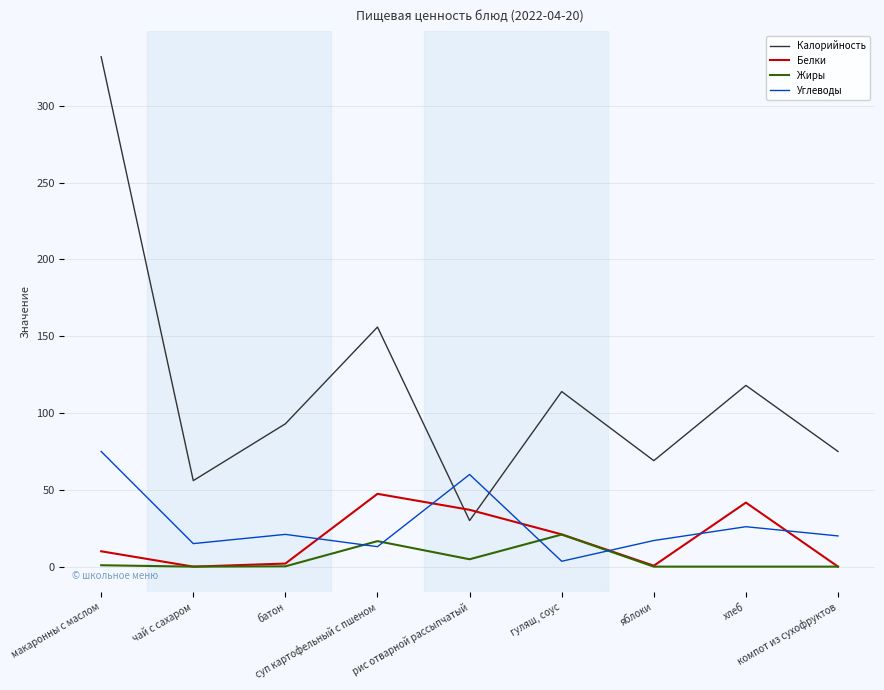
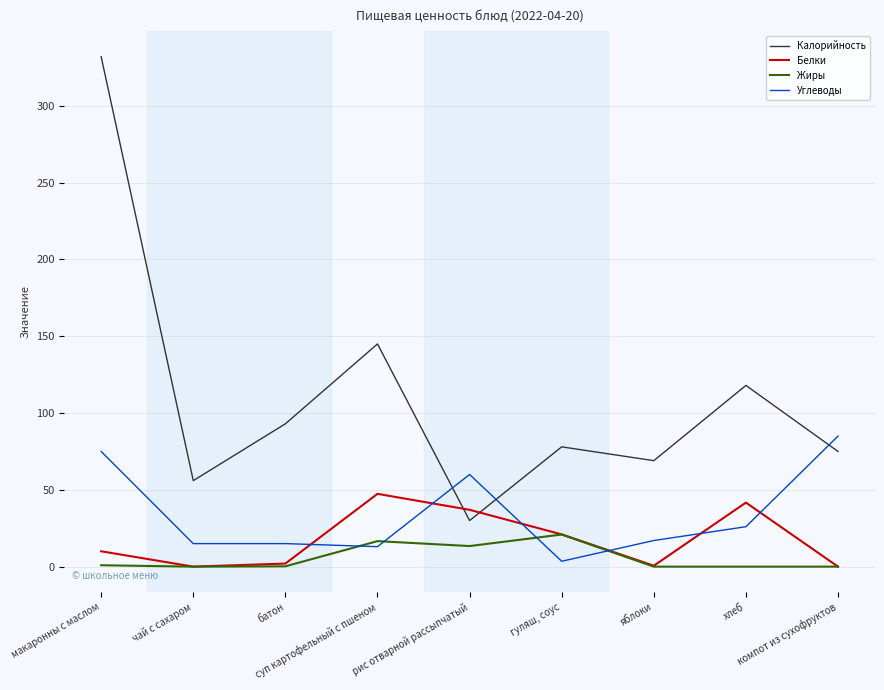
  {
    "Калорийность": {
      "макаронны с маслом": 332,
      "чай с сахаром": 56,
      "батон": 93,
-     "суп картофельный с пшеном": 156,
+     "суп картофельный с пшеном": 145,
      "рис отварной рассыпчатый": 30,
-     "гуляш, соус": 114,
+     "гуляш, соус": 78,
      "яблоки": 69,
      "хлеб": 118,
      "компот из сухофруктов": 75
    },
    "Белки": {
      "макаронны с маслом": 10,
      "батон": 2,
      "суп картофельный с пшеном": 47,
      "рис отварной рассыпчатый": 37,
      "хлеб": 42
    },
    "Жиры": {
      "макаронны с маслом": 1,
      "батон": 0,
      "суп картофельный с пшеном": 17,
-     "рис отварной рассыпчатый": 5,
+     "рис отварной рассыпчатый": 13,
      "хлеб": 0
    },
    "Углеводы": {
      "макаронны с маслом": 75,
      "чай с сахаром": 15,
-     "батон": 21,
+     "батон": 15,
      "суп картофельный с пшеном": 13,
      "рис отварной рассыпчатый": 60,
      "гуляш, соус": 4,
      "яблоки": 17,
      "хлеб": 26,
-     "компот из сухофруктов": 20
+     "компот из сухофруктов": 85
    }
  }
